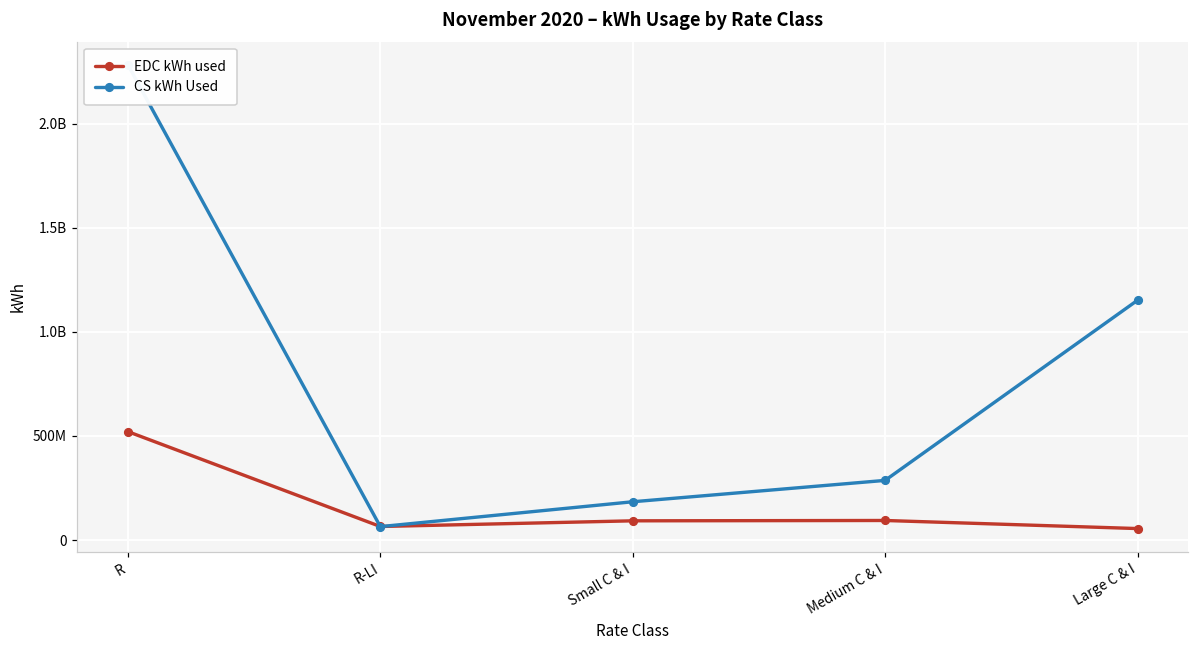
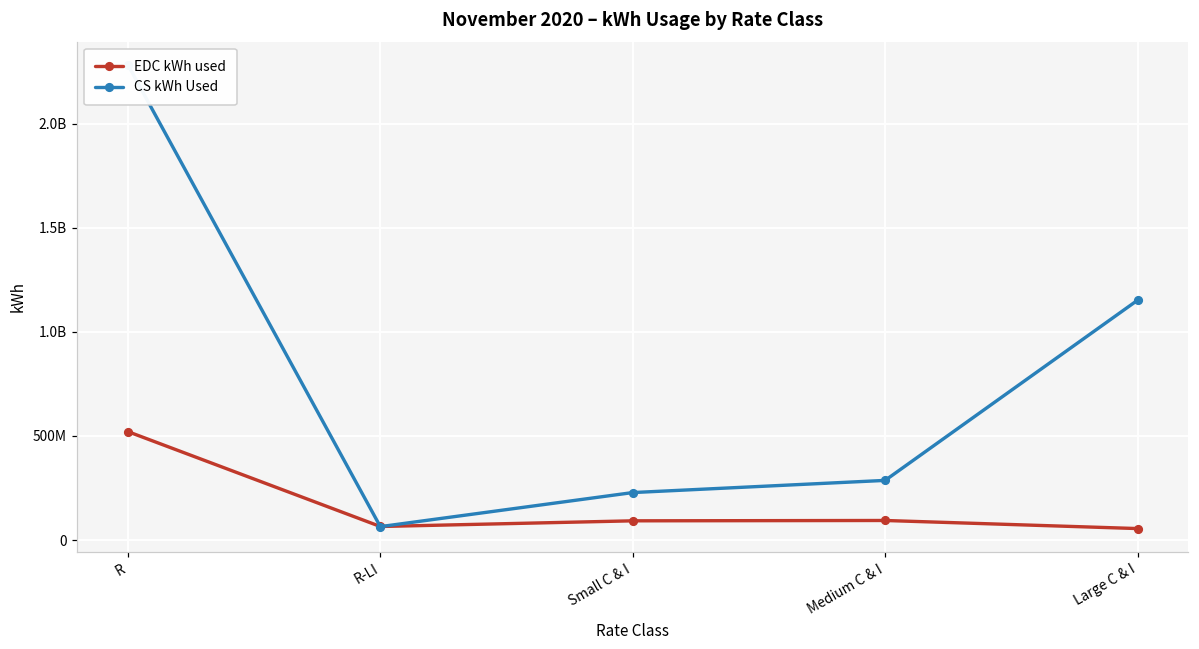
  {
    "EDC kWh used": {
      "R": 520000000,
      "Small C & I": 90000000,
      "Medium C & I": 90000000,
      "Large C & I": 50000000
    },
    "CS kWh Used": {
-     "Small C & I": 180000000,
+     "Small C & I": 230000000,
      "Medium C & I": 290000000,
      "Large C & I": 1150000000
    }
  }
